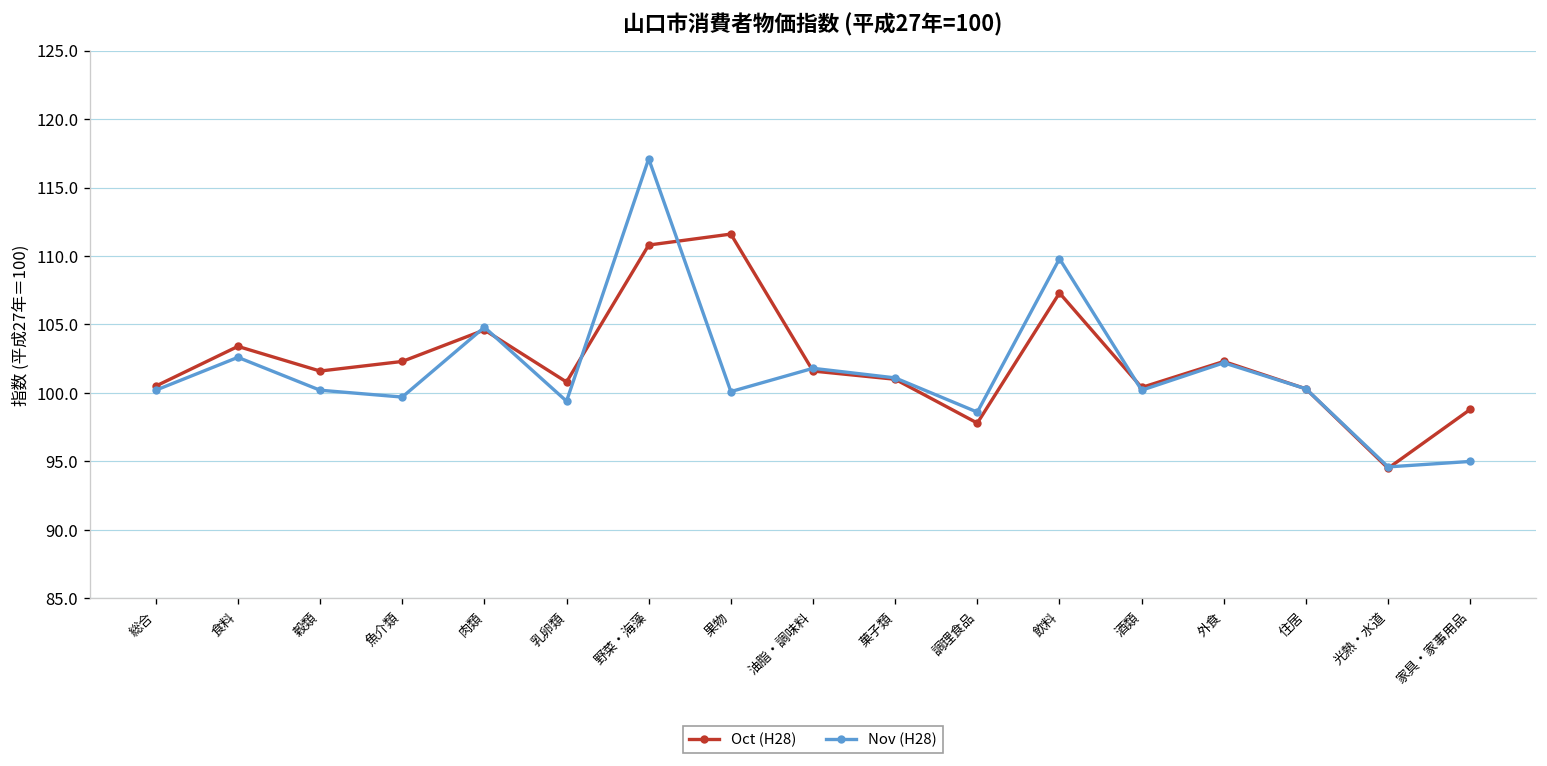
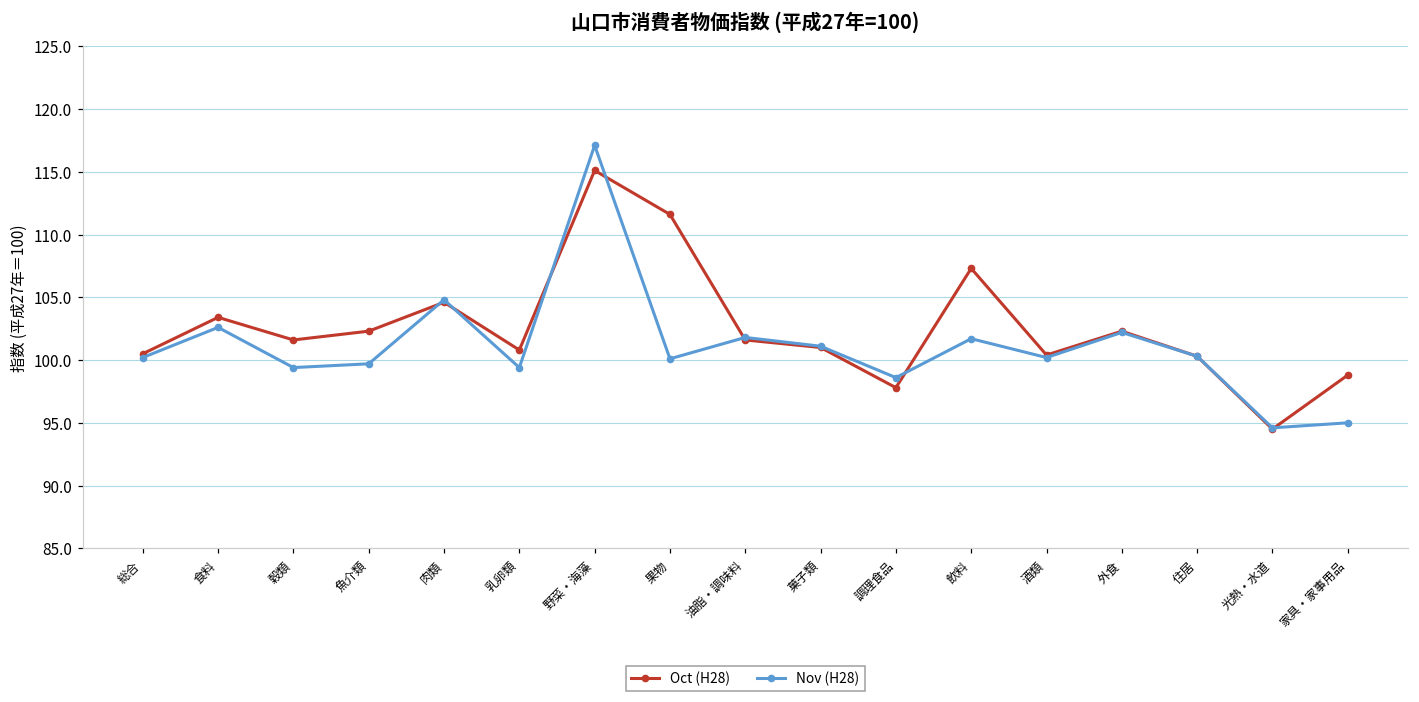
  {
    "Oct (H28)": {
      "総合": 100.5,
      "食料": 103.4,
      "穀類": 101.6,
      "魚介類": 102.3,
      "乳卵類": 100.8,
-     "野菜・海藻": 110.8,
+     "野菜・海藻": 115.1,
      "果物": 111.6,
      "調理食品": 97.8,
      "飲料": 107.3,
      "家具・家事用品": 98.8
    },
    "Nov (H28)": {
      "総合": 100.2,
      "食料": 102.6,
-     "穀類": 100.2,
+     "穀類": 99.4,
      "魚介類": 99.7,
      "乳卵類": 99.4,
      "野菜・海藻": 117.1,
      "果物": 100.1,
      "調理食品": 98.6,
-     "飲料": 109.8,
+     "飲料": 101.7,
      "家具・家事用品": 95.0
    }
  }
